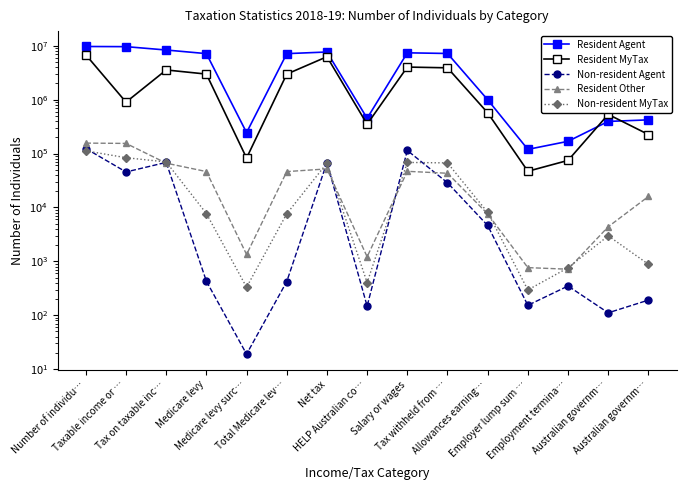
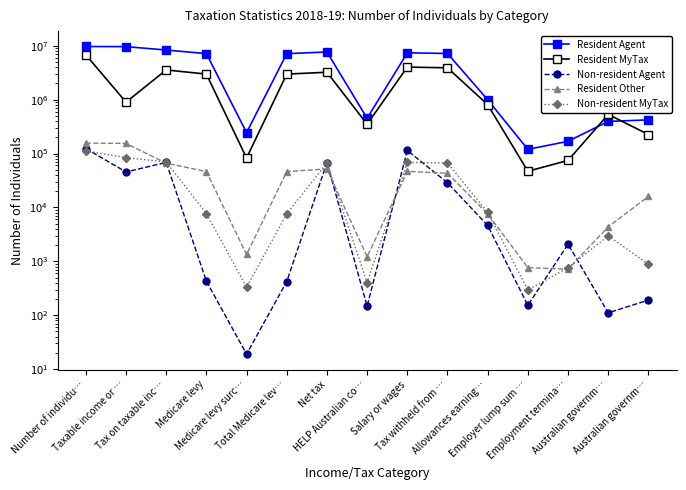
  {
    "Resident Agent": {
      "Number of individu…": 10000000,
      "Taxable income or …": 10000000,
      "Tax on taxable inc…": 8000000,
      "Medicare levy": 7000000,
      "Medicare levy surc…": 200000,
      "Total Medicare lev…": 7000000,
      "Net tax": 8000000,
      "HELP Australian co…": 500000,
      "Salary or wages": 7000000,
      "Tax withheld from …": 7000000,
      "Allowances earning…": 1000000,
      "Employer lump sum …": 120000,
      "Employment termina…": 170000
    },
    "Resident MyTax": {
      "Number of individu…": 7000000,
      "Taxable income or …": 900000,
      "Tax on taxable inc…": 4000000,
      "Medicare levy": 3000000,
      "Medicare levy surc…": 80000,
      "Total Medicare lev…": 3000000,
-     "Net tax": 6000000,
+     "Net tax": 3000000,
      "HELP Australian co…": 300000,
      "Salary or wages": 4000000,
      "Tax withheld from …": 4000000,
-     "Allowances earning…": 600000,
+     "Allowances earning…": 800000,
      "Employer lump sum …": 50000,
      "Employment termina…": 70000
    },
    "Non-resident Agent": {
      "Taxable income or …": 50000,
      "Medicare levy": 400,
      "Medicare levy surc…": 19,
      "Total Medicare lev…": 400,
      "HELP Australian co…": 150,
      "Salary or wages": 110000,
      "Tax withheld from …": 30000,
      "Allowances earning…": 5000,
      "Employer lump sum …": 150,
-     "Employment termina…": 300
+     "Employment termina…": 2100
    }
  }
